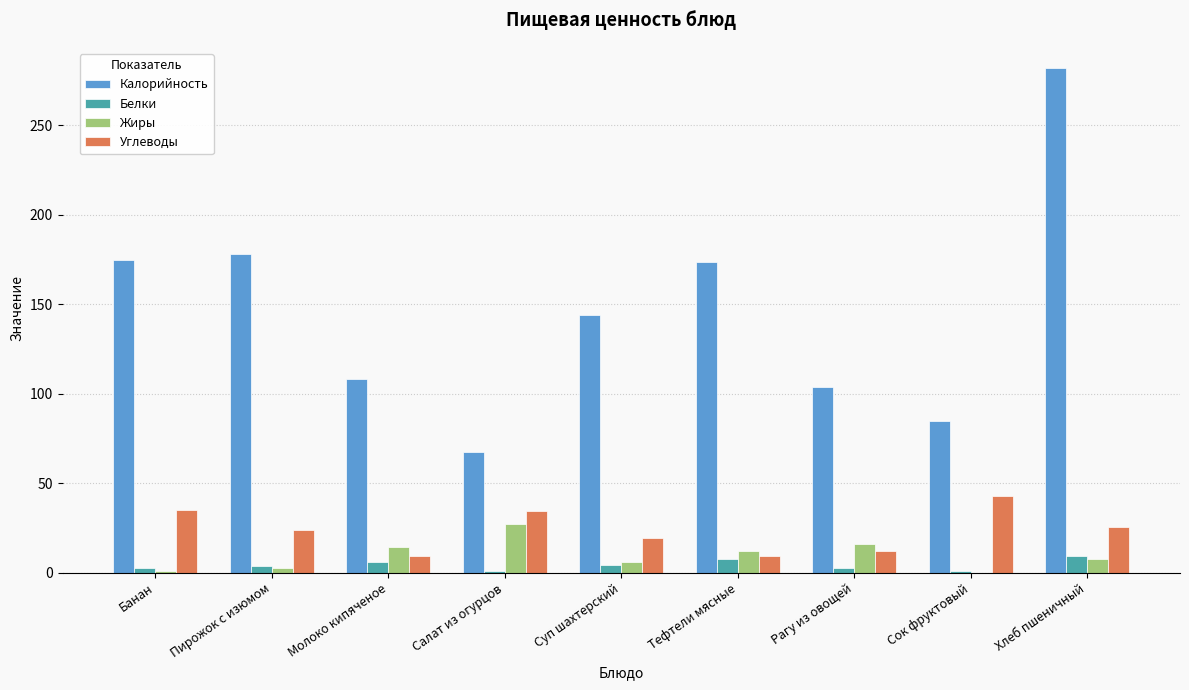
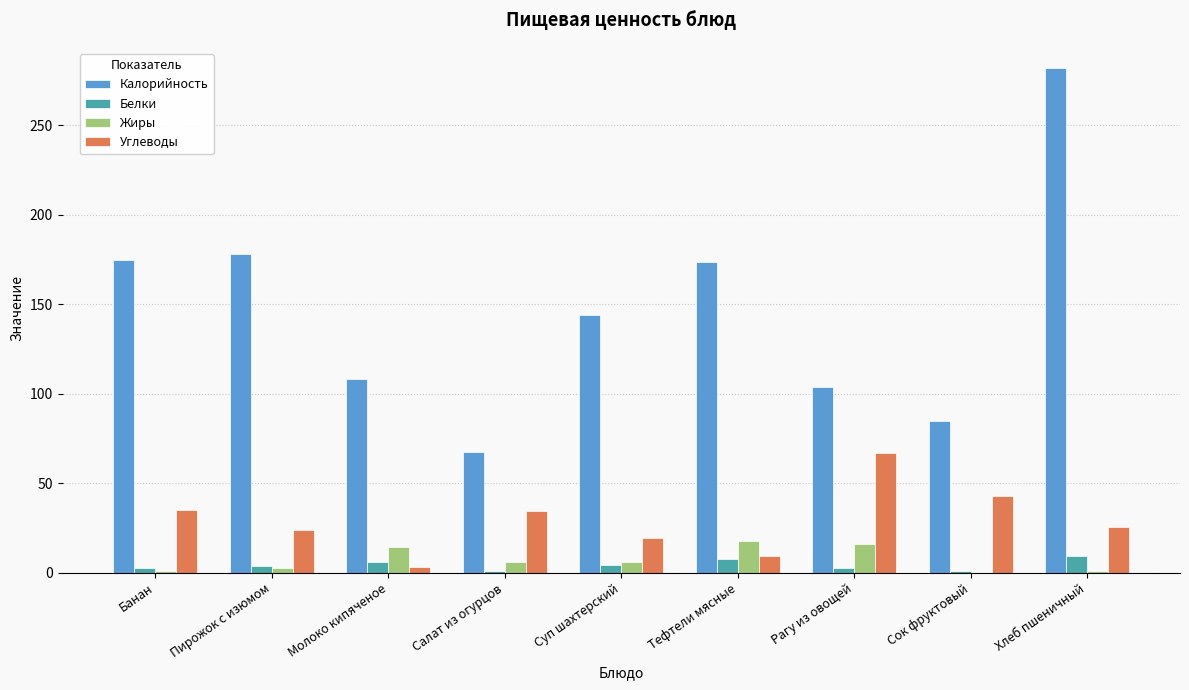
  {
    "Жиры": {
      "Пирожок с изюмом": 2,
      "Молоко кипяченое": 15,
-     "Салат из огурцов": 27,
+     "Салат из огурцов": 6,
      "Суп шахтерский": 6,
-     "Тефтели мясные": 12,
+     "Тефтели мясные": 18,
      "Рагу из овощей": 16,
      "Сок фруктовый": 0,
-     "Хлеб пшеничный": 8
+     "Хлеб пшеничный": 1
    },
    "Углеводы": {
      "Банан": 35,
      "Пирожок с изюмом": 24,
-     "Молоко кипяченое": 10,
+     "Молоко кипяченое": 3,
      "Салат из огурцов": 34,
      "Суп шахтерский": 20,
      "Тефтели мясные": 9,
-     "Рагу из овощей": 12,
+     "Рагу из овощей": 67,
      "Сок фруктовый": 43,
      "Хлеб пшеничный": 26
    }
  }
